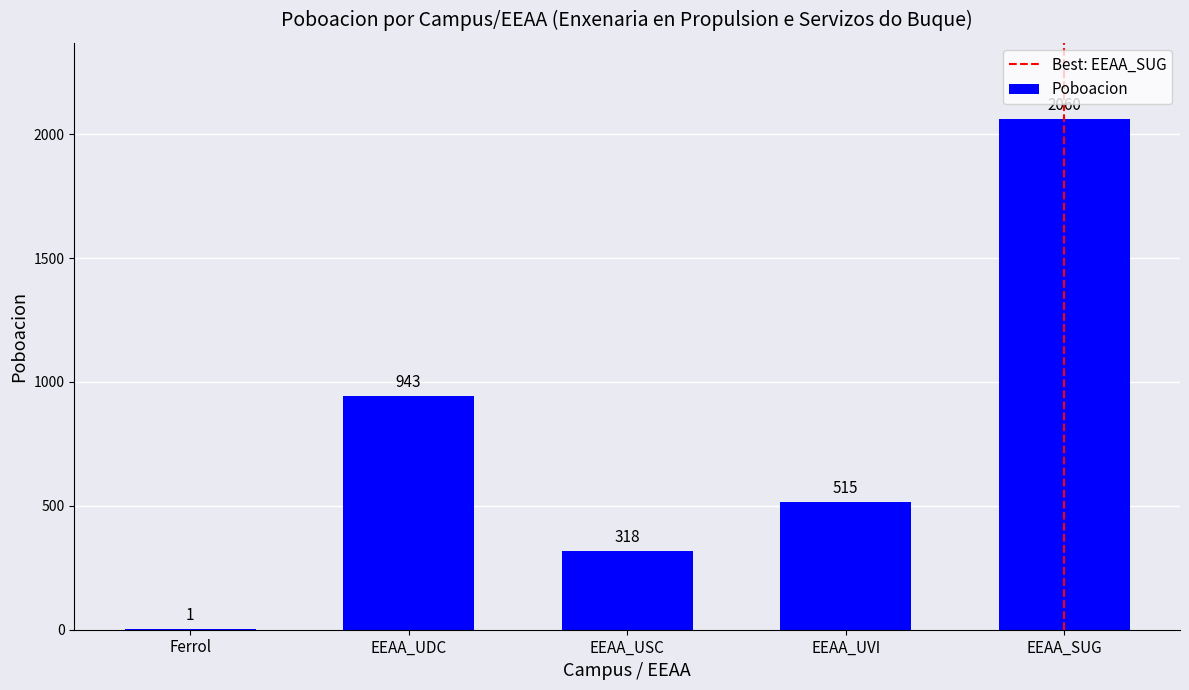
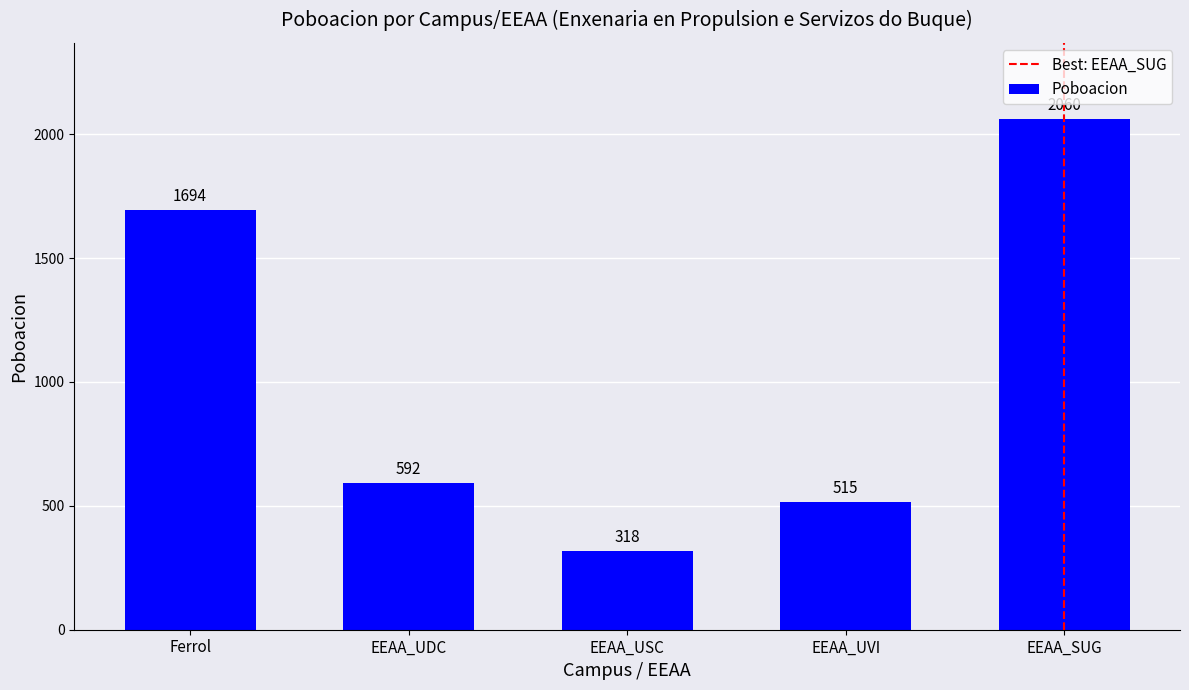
  {
-   "Ferrol": 1,
-   "EEAA_UDC": 943,
+   "Ferrol": 1694,
+   "EEAA_UDC": 592,
    "EEAA_USC": 318,
    "EEAA_UVI": 515
  }
